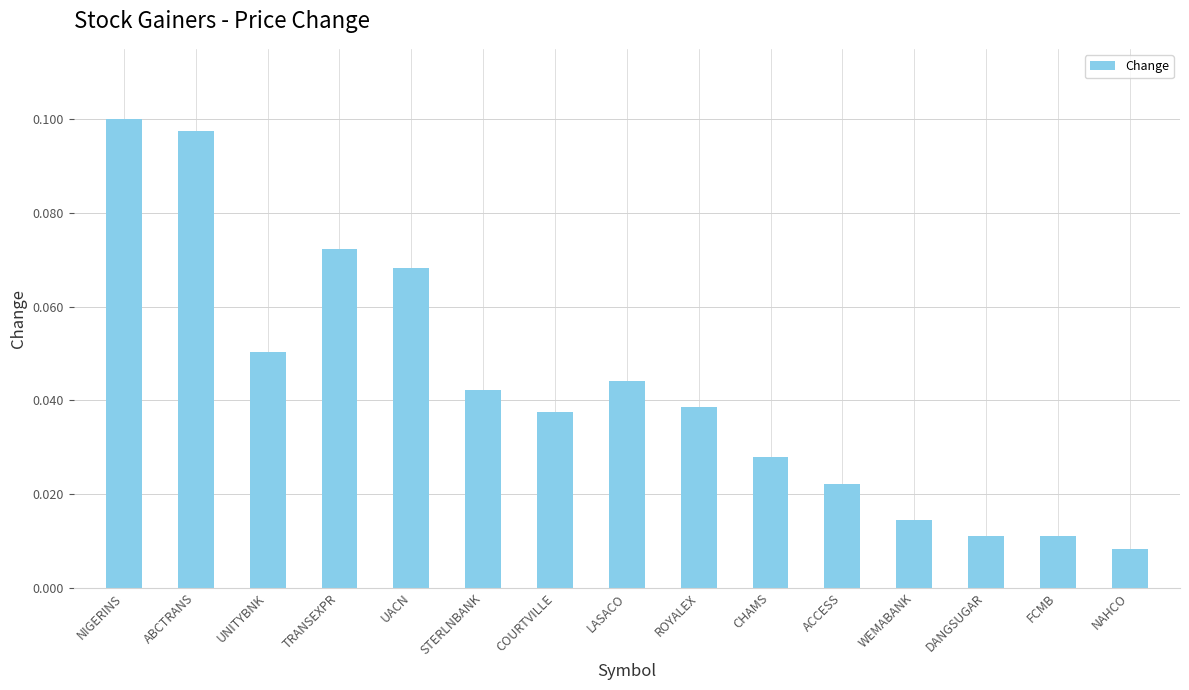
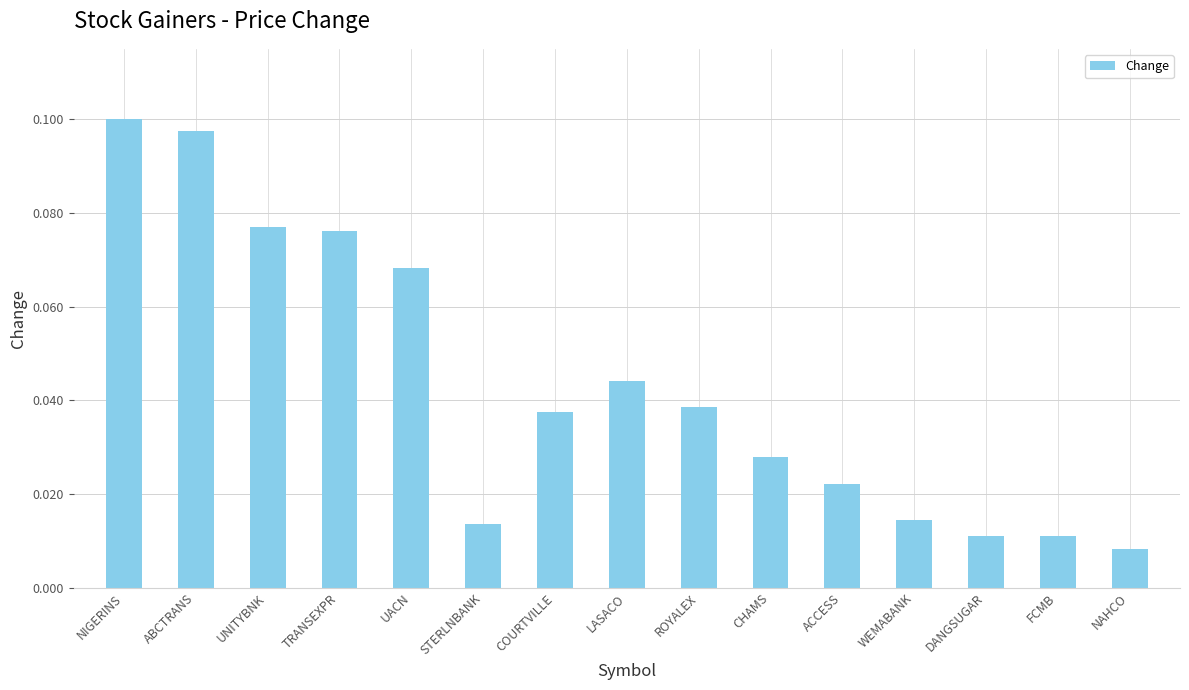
  {
    "NIGERINS": 0.100,
    "ABCTRANS": 0.098,
-   "UNITYBNK": 0.050,
-   "TRANSEXPR": 0.072,
+   "UNITYBNK": 0.077,
+   "TRANSEXPR": 0.076,
    "UACN": 0.068,
-   "STERLNBANK": 0.042,
+   "STERLNBANK": 0.014,
    "COURTVILLE": 0.037,
    "LASACO": 0.044,
    "ROYALEX": 0.038,
    "CHAMS": 0.028,
    "ACCESS": 0.022,
    "WEMABANK": 0.014,
    "DANGSUGAR": 0.011,
    "FCMB": 0.011,
    "NAHCO": 0.008
  }
